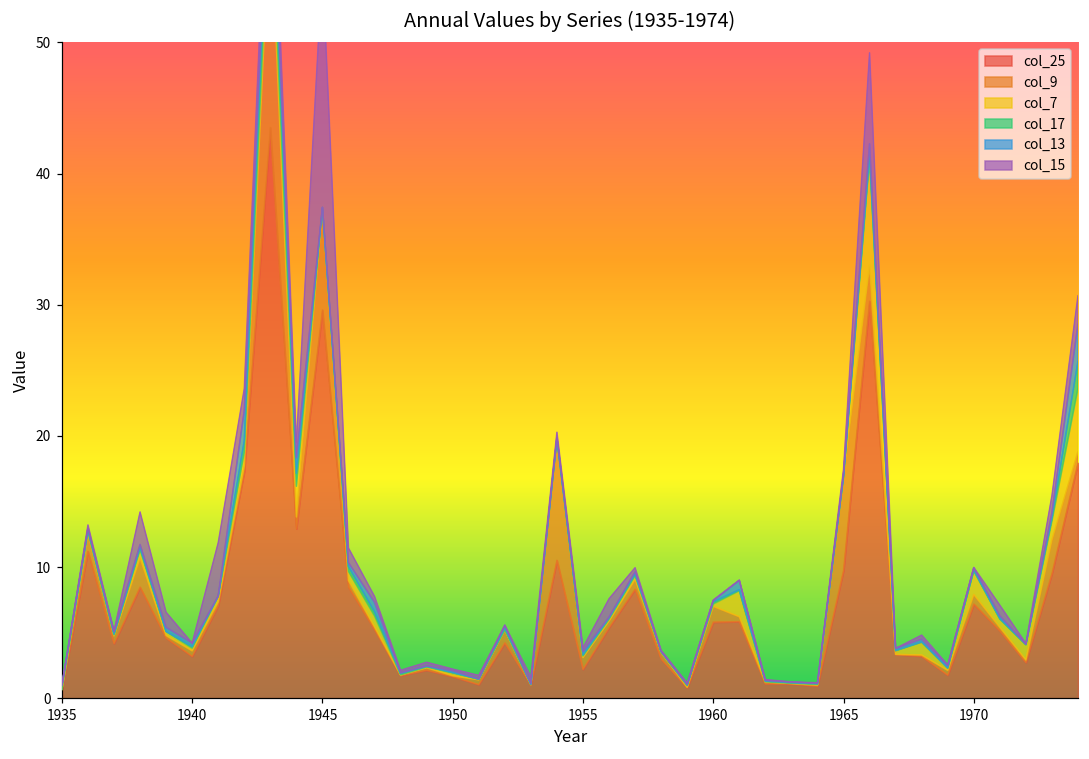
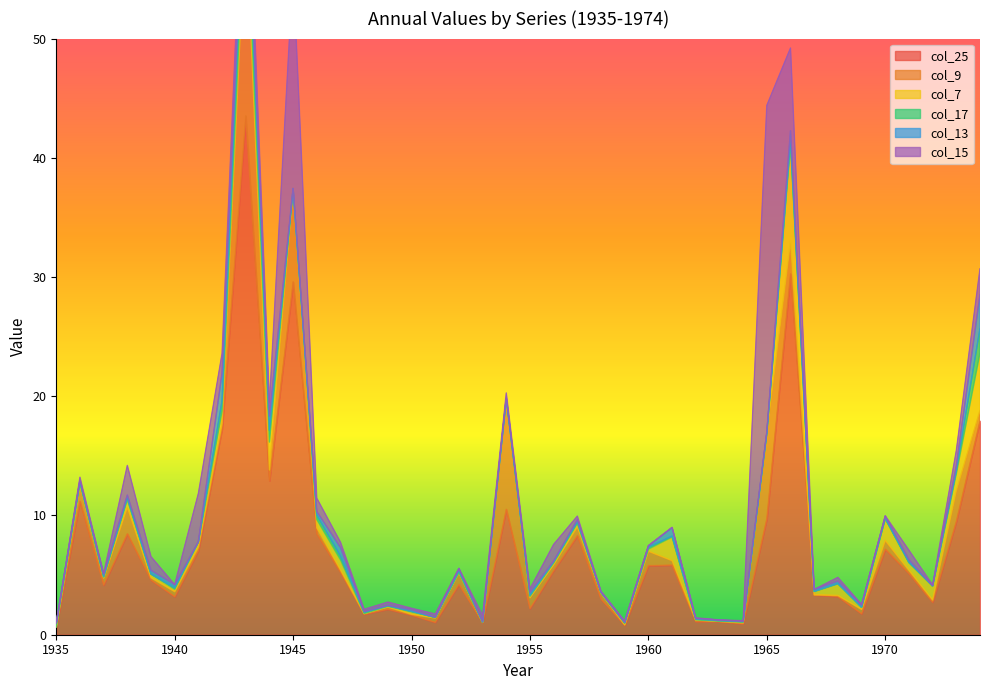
  {
    "col_13": {
      "1955": 0.3
    },
    "col_15": {
      "1955": 0.3,
-     "1965": 0.4
+     "1965": 27.4
    }
  }
